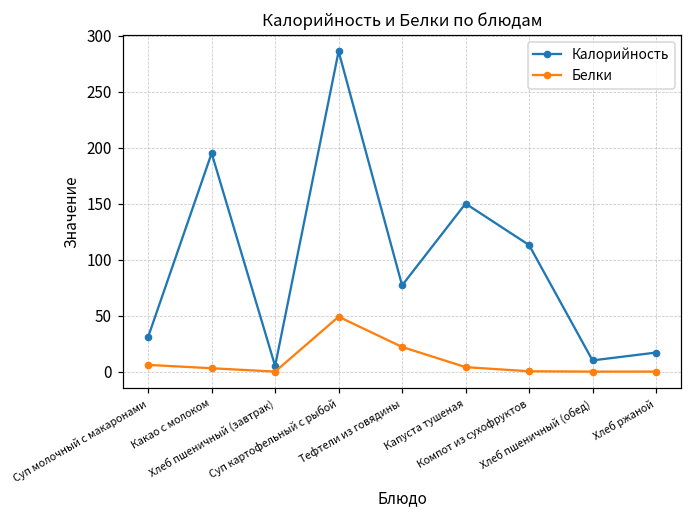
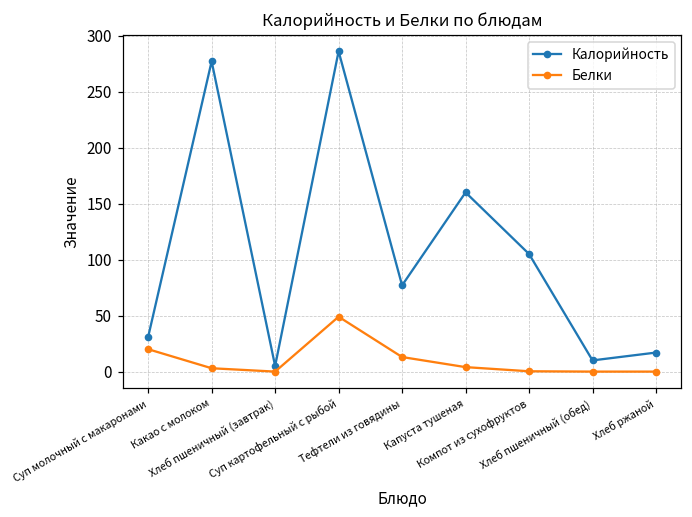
  {
    "Калорийность": {
      "Суп молочный с макаронами": 31,
-     "Какао с молоком": 195,
+     "Какао с молоком": 277,
      "Хлеб пшеничный (завтрак)": 5,
      "Суп картофельный с рыбой": 286,
      "Тефтели из говядины": 77,
-     "Капуста тушеная": 150,
-     "Компот из сухофруктов": 113,
+     "Капуста тушеная": 160,
+     "Компот из сухофруктов": 105,
      "Хлеб пшеничный (обед)": 10,
      "Хлеб ржаной": 17
    },
    "Белки": {
-     "Суп молочный с макаронами": 6,
+     "Суп молочный с макаронами": 20,
      "Какао с молоком": 3,
      "Хлеб пшеничный (завтрак)": 0,
      "Суп картофельный с рыбой": 49,
-     "Тефтели из говядины": 22,
+     "Тефтели из говядины": 13,
      "Капуста тушеная": 4,
      "Компот из сухофруктов": 0,
      "Хлеб пшеничный (обед)": 0,
      "Хлеб ржаной": 0
    }
  }
